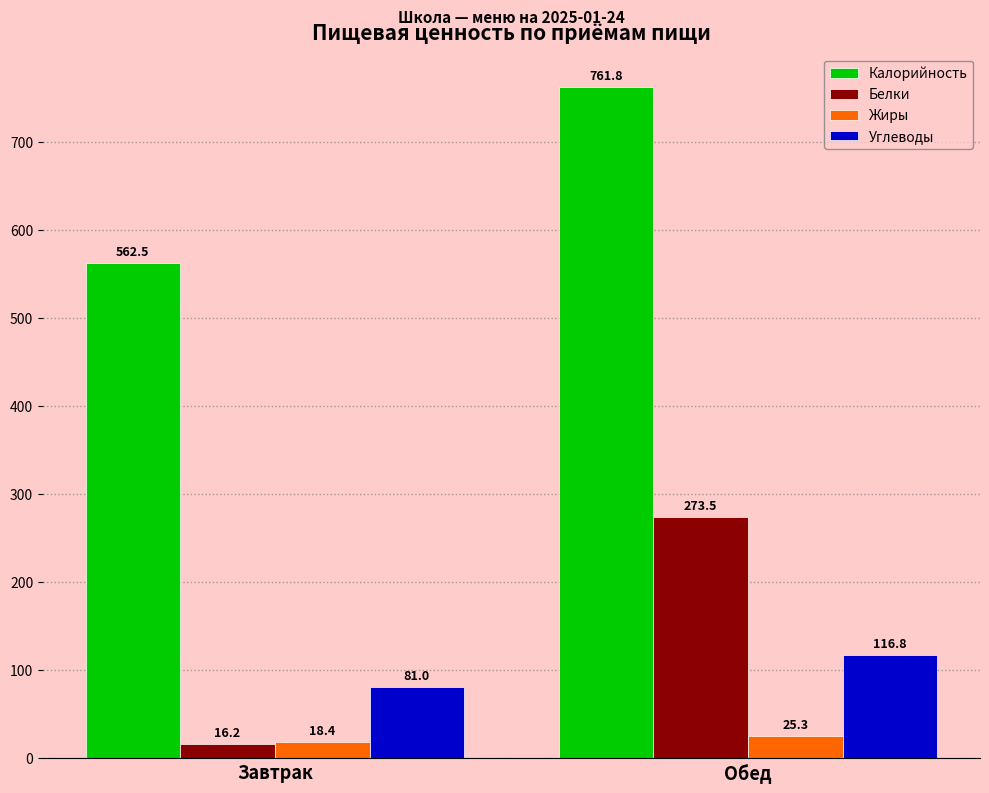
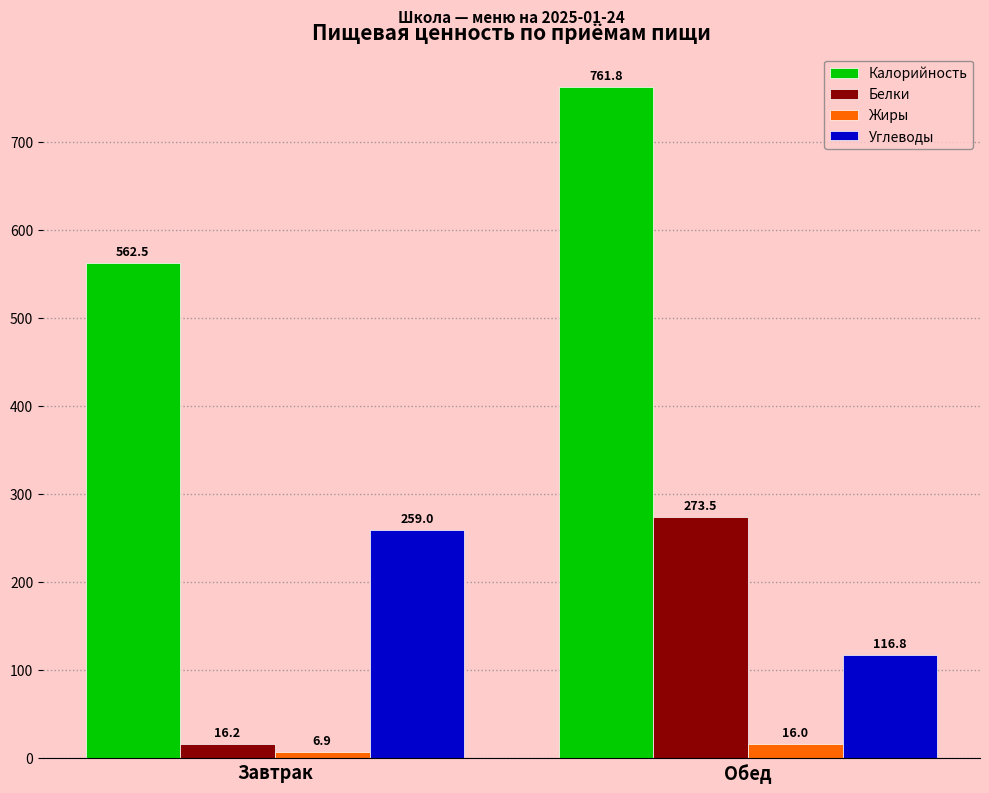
  {
    "Калорийность": {
      "Завтрак": 562.5,
      "Обед": 761.8
    },
    "Белки": {
      "Завтрак": 16.2,
      "Обед": 273.5
    },
    "Жиры": {
-     "Завтрак": 18.4,
-     "Обед": 25.3
+     "Завтрак": 6.9,
+     "Обед": 16.0
    },
    "Углеводы": {
-     "Завтрак": 81.0,
+     "Завтрак": 259.0,
      "Обед": 116.8
    }
  }
